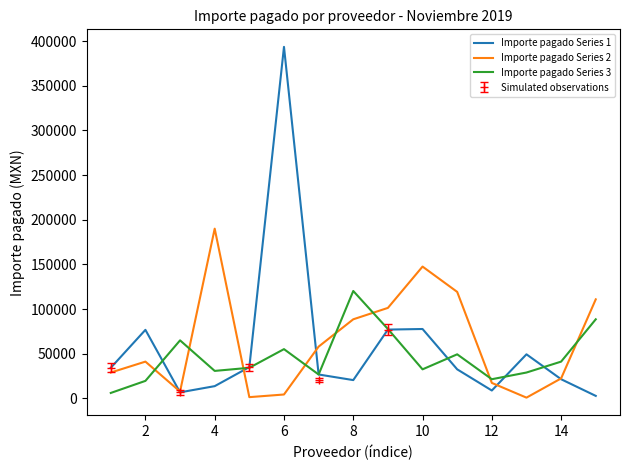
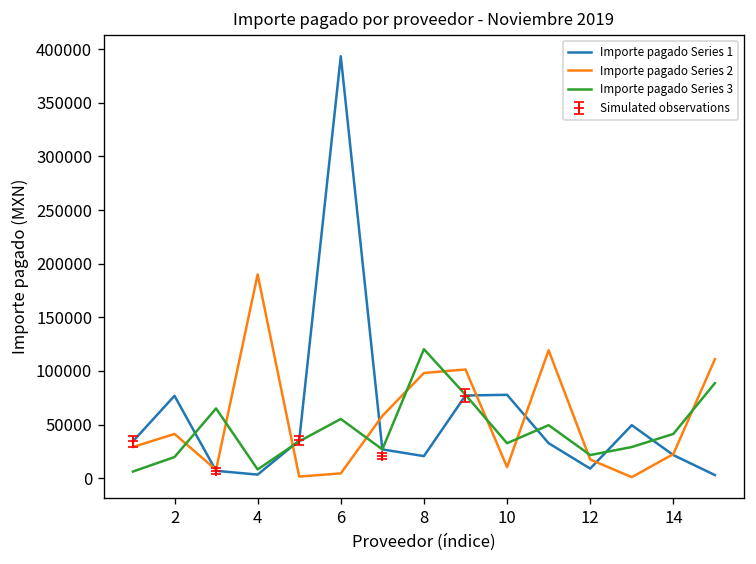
  {
    "Importe pagado Series 1": {
      "2": 80000,
-     "4": 10000,
+     "4": 0,
      "6": 390000,
      "8": 20000,
      "10": 80000,
      "12": 10000
    },
    "Importe pagado Series 2": {
      "2": 40000,
      "4": 190000,
      "6": 0,
-     "8": 90000,
-     "10": 150000,
+     "8": 100000,
+     "10": 10000,
      "12": 20000
    },
    "Importe pagado Series 3": {
      "2": 20000,
-     "4": 30000,
+     "4": 10000,
      "6": 60000,
      "8": 120000,
      "10": 30000,
      "12": 20000,
      "14": 40000
    }
  }
